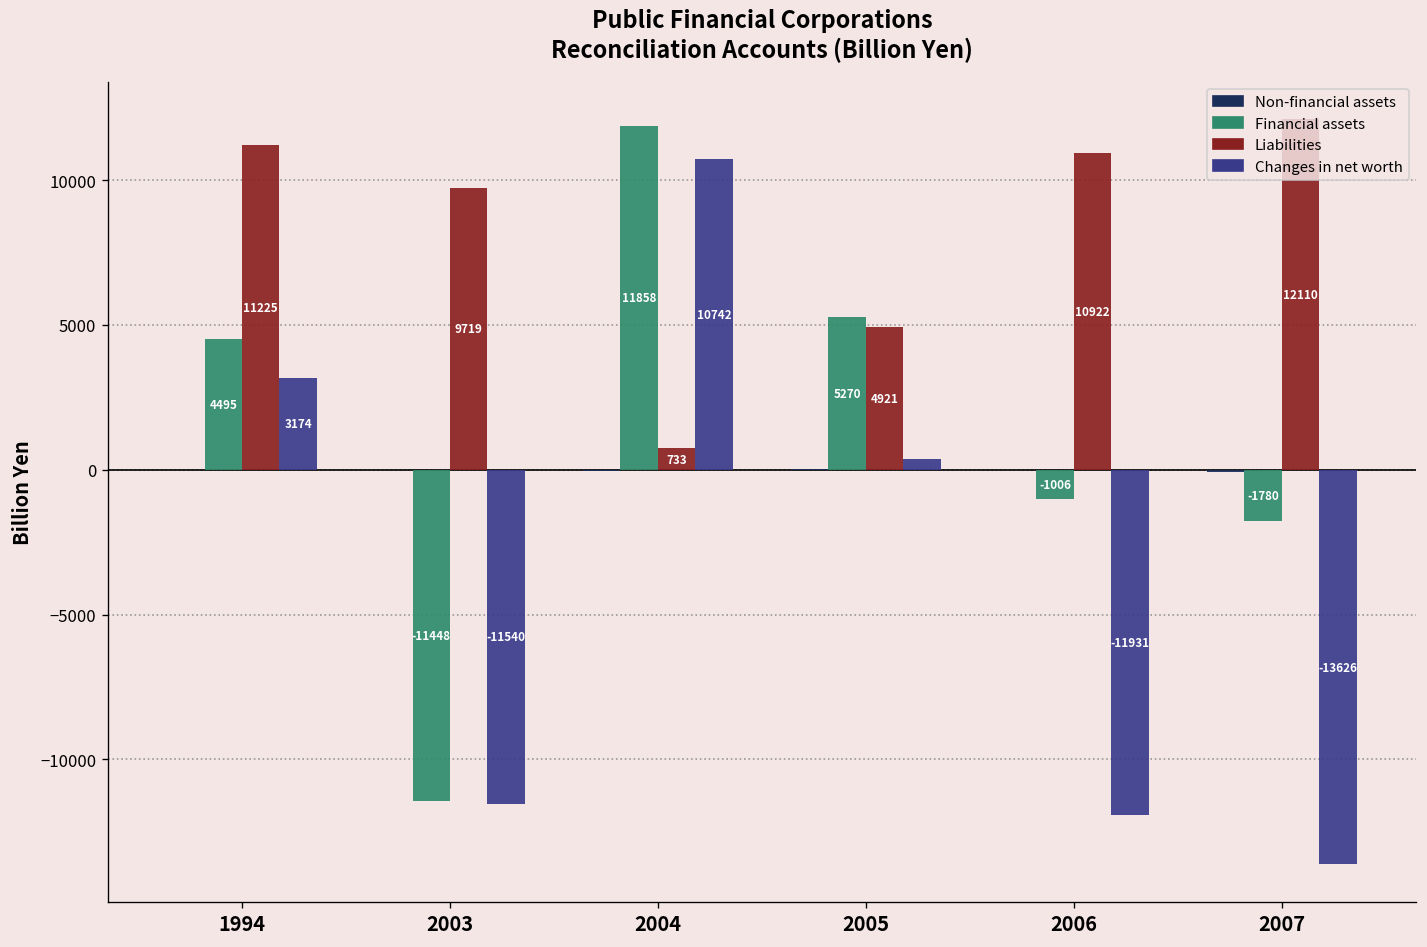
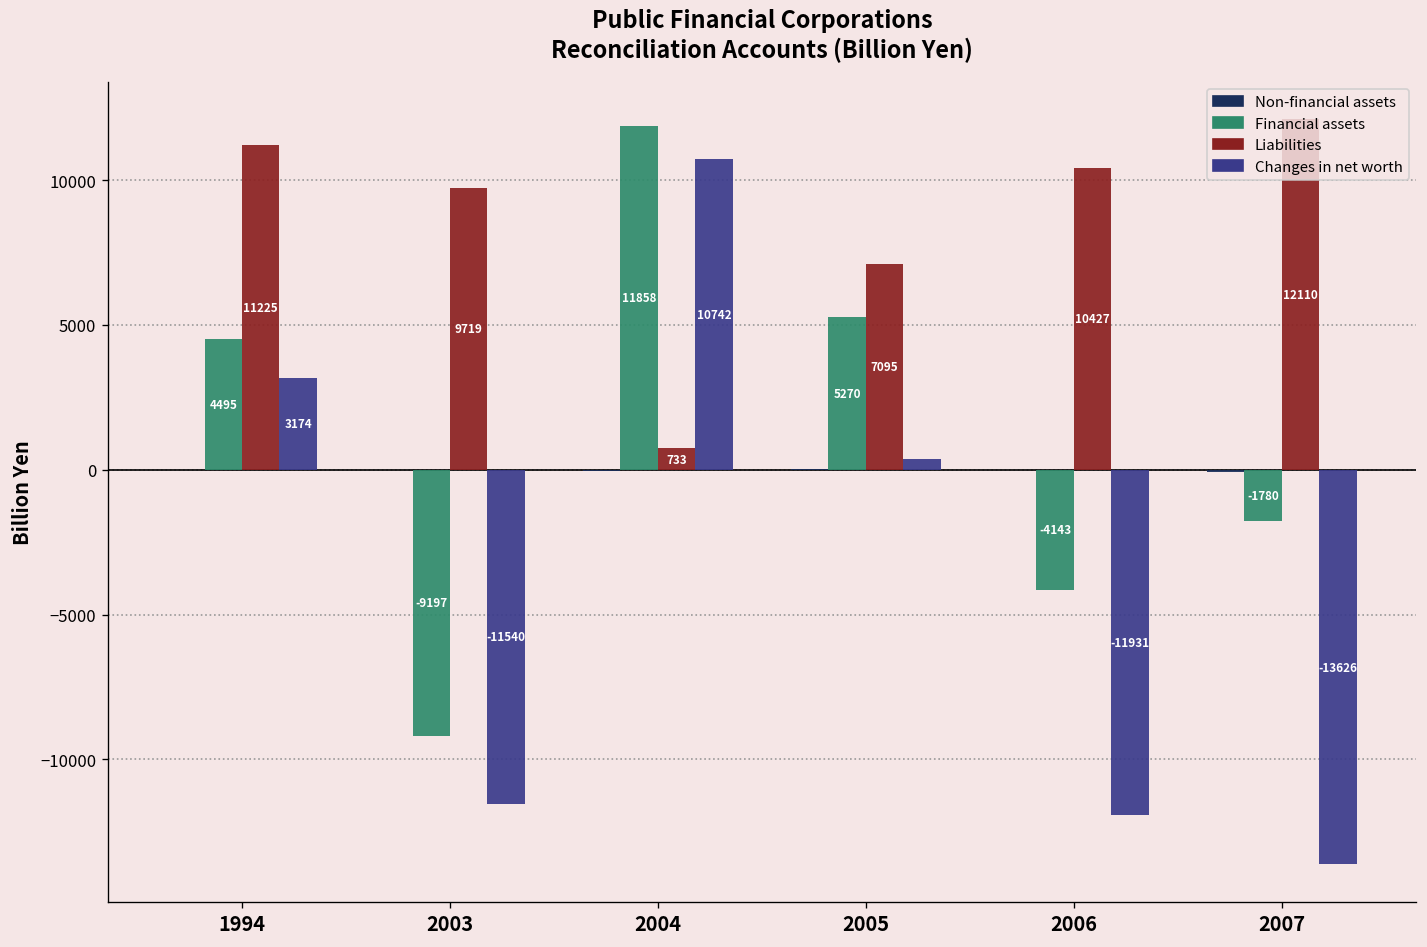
  {
    "Financial assets": {
      "1994": 4495,
-     "2003": -11448,
+     "2003": -9197,
      "2004": 11858,
      "2005": 5270,
-     "2006": -1006,
+     "2006": -4143,
      "2007": -1780
    },
    "Liabilities": {
      "1994": 11225,
      "2003": 9719,
      "2004": 733,
-     "2005": 4921,
-     "2006": 10922
+     "2005": 7095,
+     "2006": 10427
    }
  }
